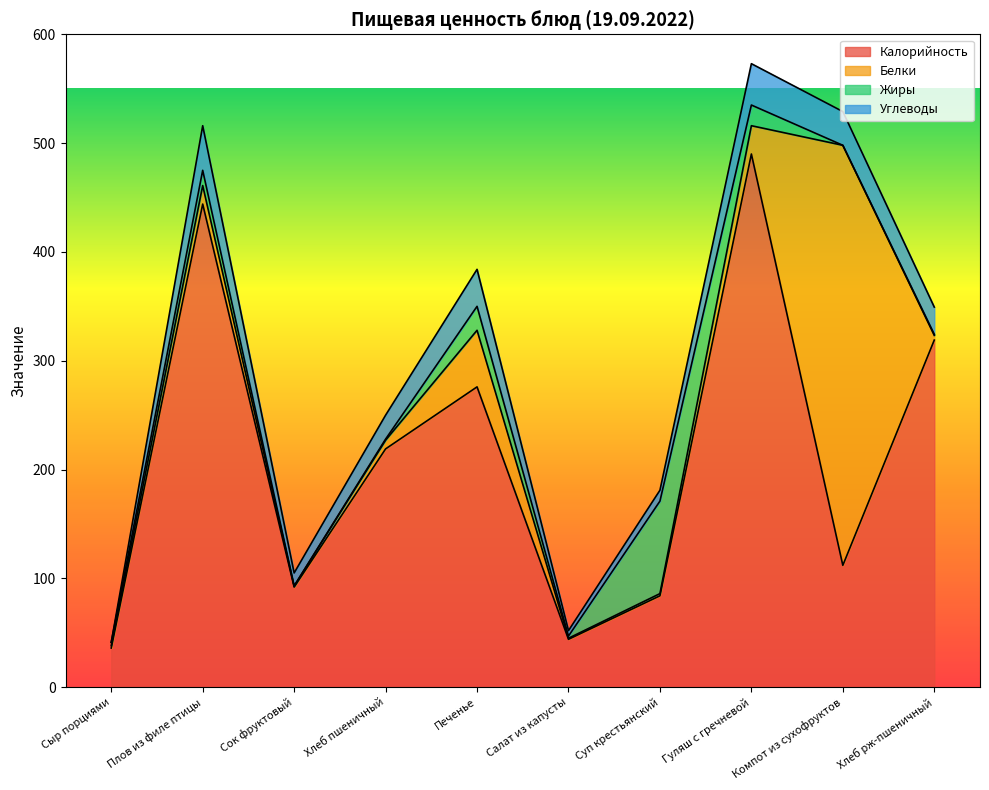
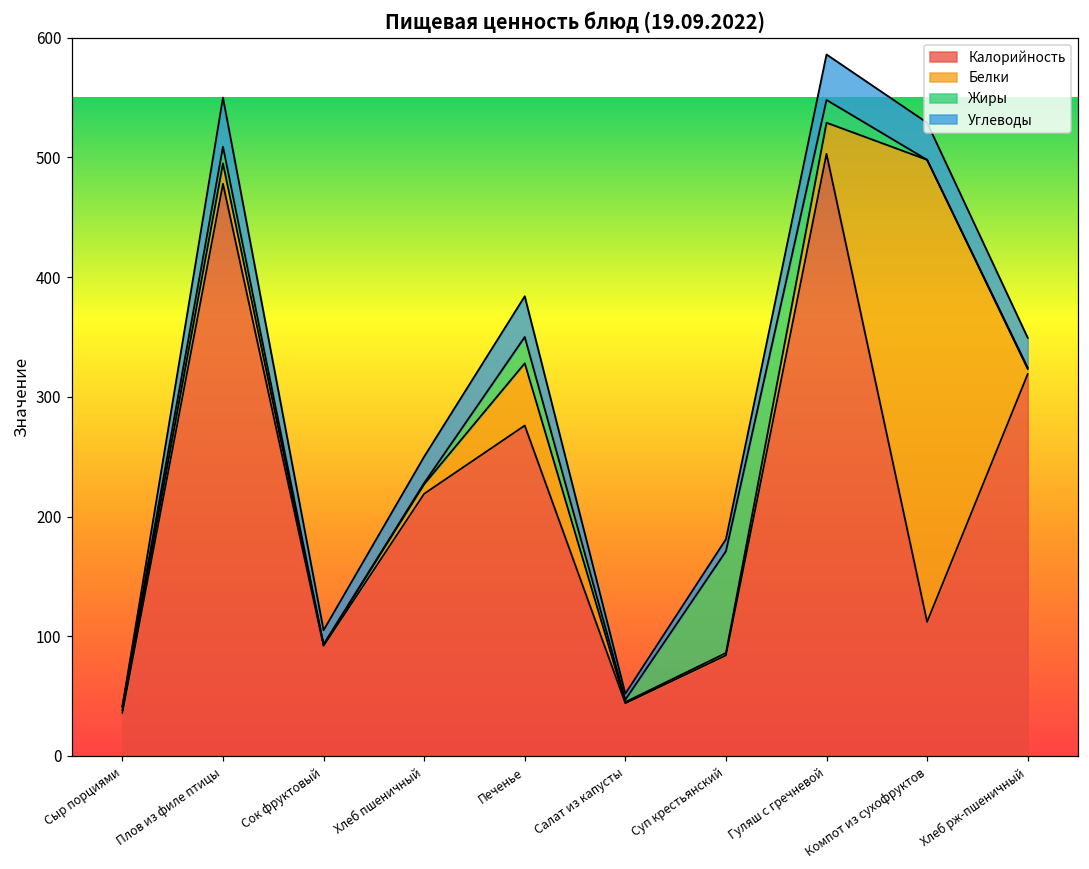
  {
    "Калорийность": {
-     "Плов из филе птицы": 444,
+     "Плов из филе птицы": 478,
      "Хлеб пшеничный": 219,
      "Печенье": 276,
-     "Гуляш с гречневой": 490,
+     "Гуляш с гречневой": 503,
      "Компот из сухофруктов": 112,
      "Хлеб рж-пшеничный": 319
    },
    "Белки": {
      "Плов из филе птицы": 17,
      "Печенье": 52,
      "Гуляш с гречневой": 26
    },
    "Жиры": {
      "Плов из филе птицы": 14,
      "Печенье": 22,
      "Суп крестьянский": 85,
      "Гуляш с гречневой": 19
    },
    "Углеводы": {
      "Плов из филе птицы": 41,
      "Сок фруктовый": 12,
      "Хлеб пшеничный": 22,
      "Печенье": 34,
      "Салат из капусты": 5,
      "Суп крестьянский": 10,
      "Гуляш с гречневой": 38,
      "Хлеб рж-пшеничный": 25
    }
  }
